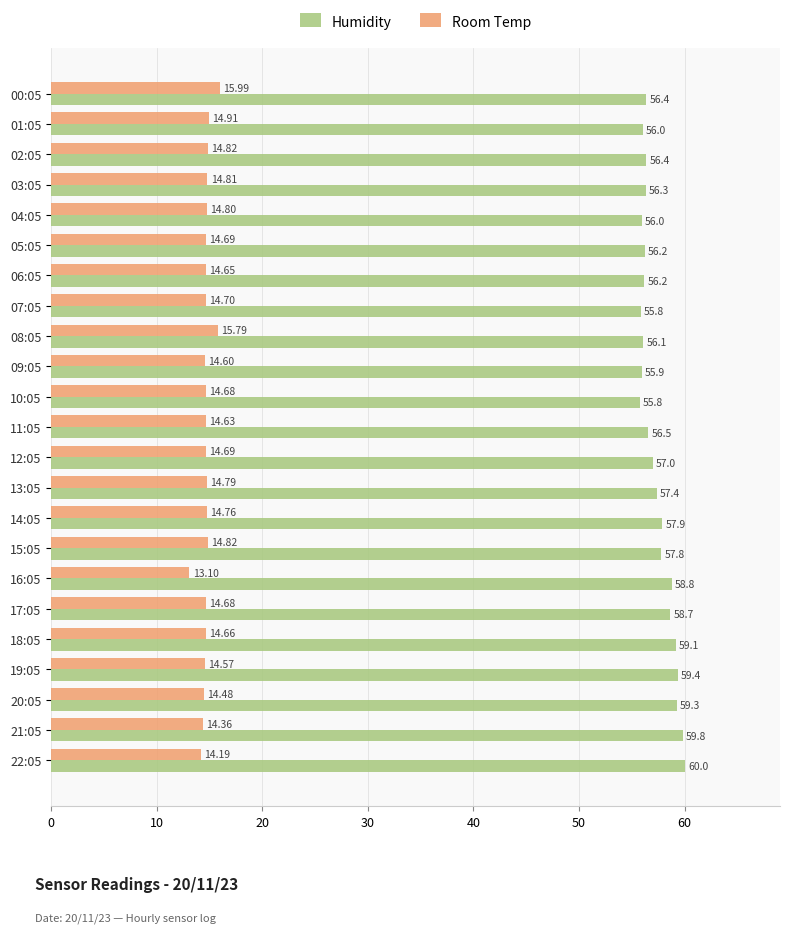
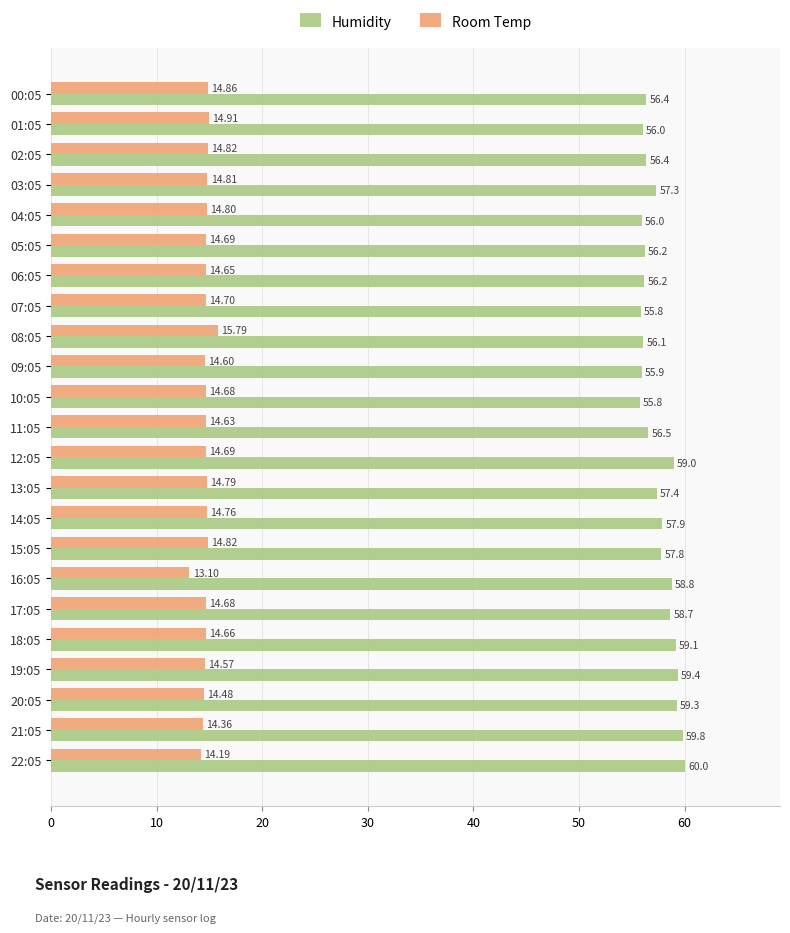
  {
    "Humidity": {
      "00:05": 56.4,
      "01:05": 56.0,
      "02:05": 56.4,
-     "03:05": 56.3,
+     "03:05": 57.3,
      "04:05": 56.0,
      "05:05": 56.2,
      "06:05": 56.2,
      "07:05": 55.8,
      "08:05": 56.1,
      "09:05": 55.9,
      "10:05": 55.8,
      "11:05": 56.5,
-     "12:05": 57.0,
+     "12:05": 59.0,
      "13:05": 57.4,
      "14:05": 57.9,
      "15:05": 57.8,
      "16:05": 58.8,
      "17:05": 58.7,
      "18:05": 59.1,
      "19:05": 59.4,
      "20:05": 59.3,
      "21:05": 59.8,
      "22:05": 60.0
    },
    "Room Temp": {
-     "00:05": 15.99,
+     "00:05": 14.86,
      "01:05": 14.91,
      "02:05": 14.82,
      "03:05": 14.81,
      "04:05": 14.80,
      "05:05": 14.69,
      "06:05": 14.65,
      "07:05": 14.70,
      "08:05": 15.79,
      "09:05": 14.60,
      "10:05": 14.68,
      "11:05": 14.63,
      "12:05": 14.69,
      "13:05": 14.79,
      "14:05": 14.76,
      "15:05": 14.82,
      "16:05": 13.10,
      "17:05": 14.68,
      "18:05": 14.66,
      "19:05": 14.57,
      "20:05": 14.48,
      "21:05": 14.36,
      "22:05": 14.19
    }
  }
